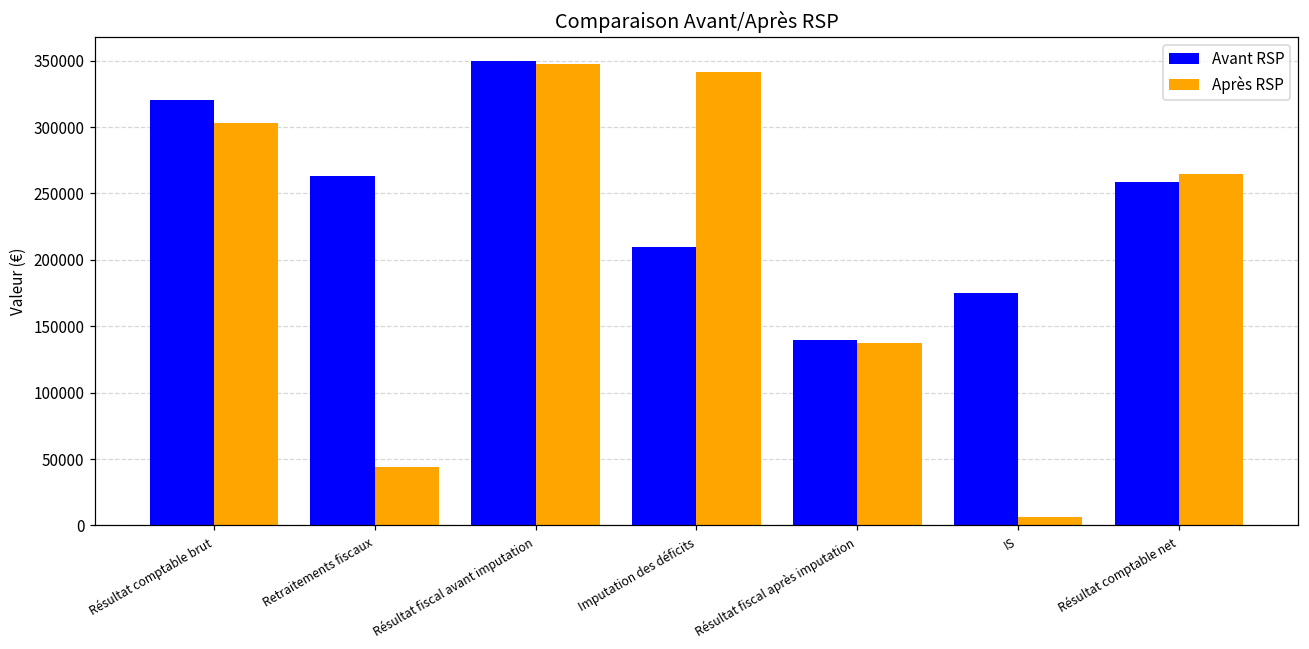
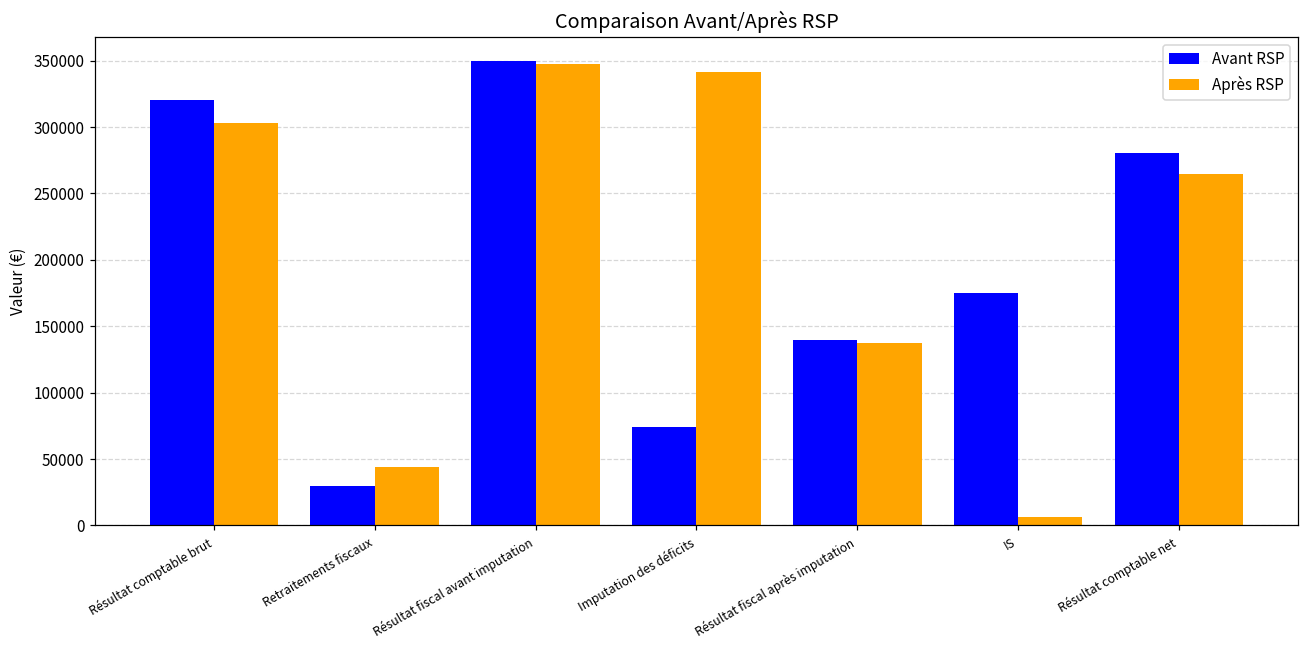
  {
    "Avant RSP": {
      "Résultat comptable brut": 320000,
-     "Retraitements fiscaux": 263000,
+     "Retraitements fiscaux": 30000,
      "Résultat fiscal avant imputation": 350000,
-     "Imputation des déficits": 210000,
+     "Imputation des déficits": 74000,
      "Résultat fiscal après imputation": 140000,
      "IS": 175000,
-     "Résultat comptable net": 259000
+     "Résultat comptable net": 281000
    },
    "Après RSP": {
      "Résultat comptable brut": 303000,
      "Retraitements fiscaux": 44000,
      "Résultat fiscal avant imputation": 347000,
      "Imputation des déficits": 341000,
      "Résultat fiscal après imputation": 137000,
      "IS": 6000,
      "Résultat comptable net": 264000
    }
  }
